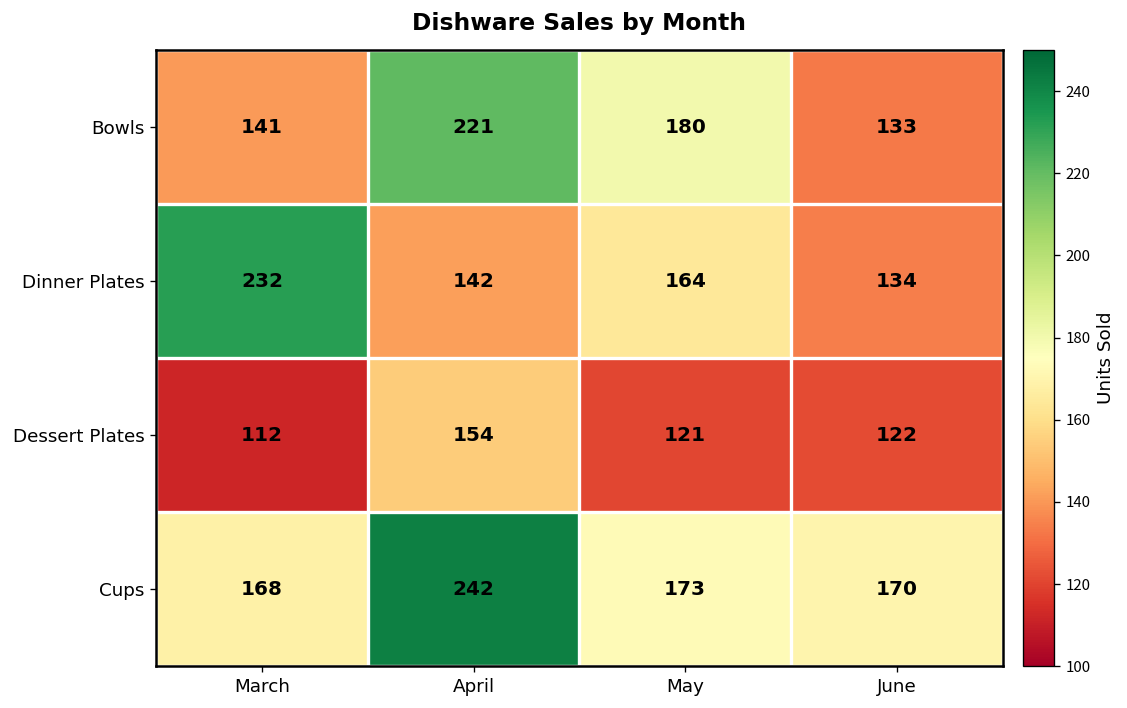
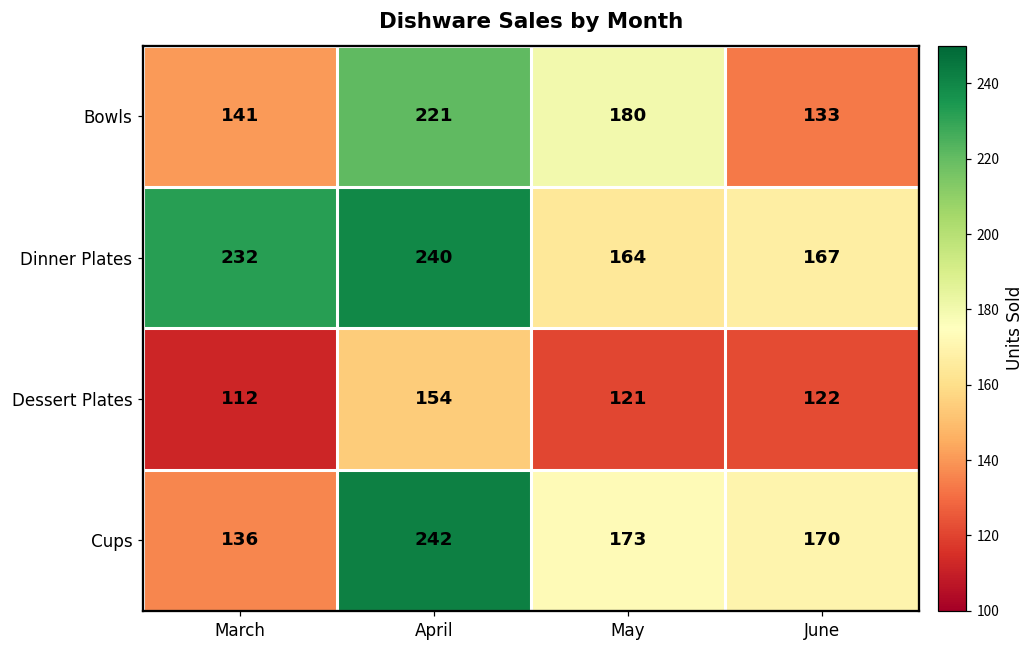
  {
    "Bowls": {
      "March": 141,
      "April": 221,
      "May": 180,
      "June": 133
    },
    "Dinner Plates": {
      "March": 232,
-     "April": 142,
+     "April": 240,
      "May": 164,
-     "June": 134
+     "June": 167
    },
    "Dessert Plates": {
      "March": 112,
      "April": 154,
      "May": 121,
      "June": 122
    },
    "Cups": {
-     "March": 168,
+     "March": 136,
      "April": 242,
      "May": 173,
      "June": 170
    }
  }
